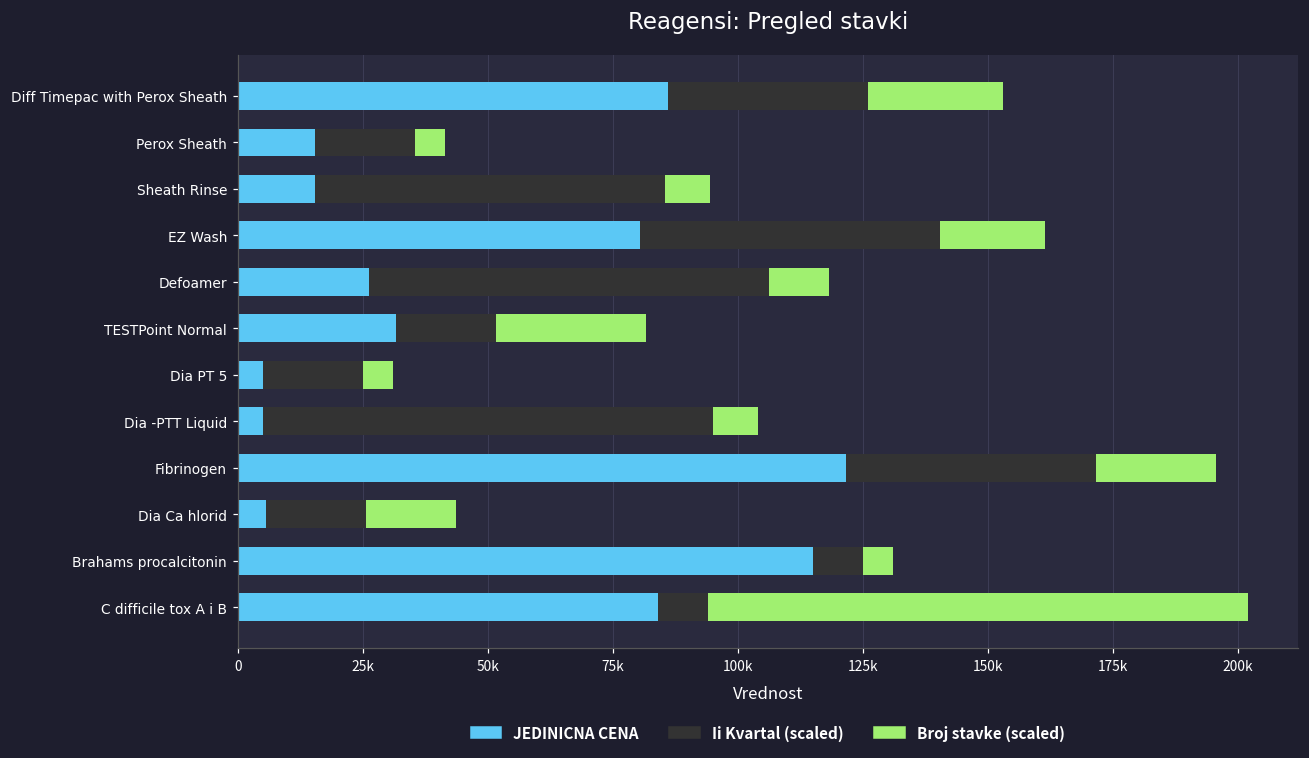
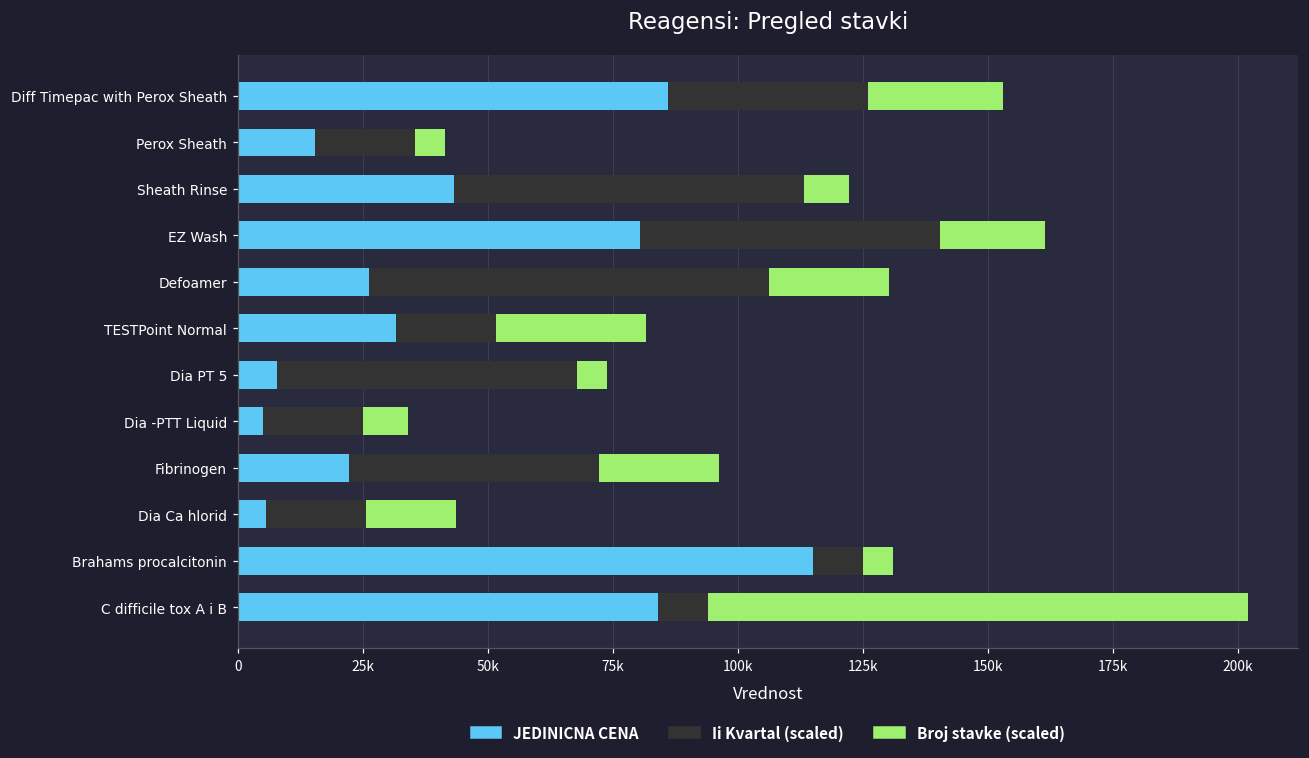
  {
    "JEDINICNA CENA": {
      "Diff Timepac with Perox Sheath": 86000,
      "Perox Sheath": 15000,
-     "Sheath Rinse": 15000,
+     "Sheath Rinse": 43000,
      "EZ Wash": 81000,
      "Defoamer": 26000,
      "TESTPoint Normal": 32000,
-     "Dia PT 5": 5000,
+     "Dia PT 5": 8000,
      "Dia -PTT Liquid": 5000,
-     "Fibrinogen": 122000,
+     "Fibrinogen": 22000,
      "Dia Ca hlorid": 6000,
      "Brahams procalcitonin": 115000,
      "C difficile tox A i B": 84000
    },
    "Ii Kvartal (scaled)": {
      "Diff Timepac with Perox Sheath": 40000,
      "Perox Sheath": 20000,
      "Sheath Rinse": 70000,
      "EZ Wash": 60000,
      "Defoamer": 80000,
      "TESTPoint Normal": 20000,
-     "Dia PT 5": 20000,
-     "Dia -PTT Liquid": 90000,
+     "Dia PT 5": 60000,
+     "Dia -PTT Liquid": 20000,
      "Fibrinogen": 50000,
      "Dia Ca hlorid": 20000,
      "Brahams procalcitonin": 10000,
      "C difficile tox A i B": 10000
    },
    "Broj stavke (scaled)": {
      "Diff Timepac with Perox Sheath": 27000,
      "Perox Sheath": 6000,
      "Sheath Rinse": 9000,
      "EZ Wash": 21000,
-     "Defoamer": 12000,
+     "Defoamer": 24000,
      "TESTPoint Normal": 30000,
      "Dia PT 5": 6000,
      "Dia -PTT Liquid": 9000,
      "Fibrinogen": 24000,
      "Dia Ca hlorid": 18000,
      "Brahams procalcitonin": 6000,
      "C difficile tox A i B": 108000
    }
  }
